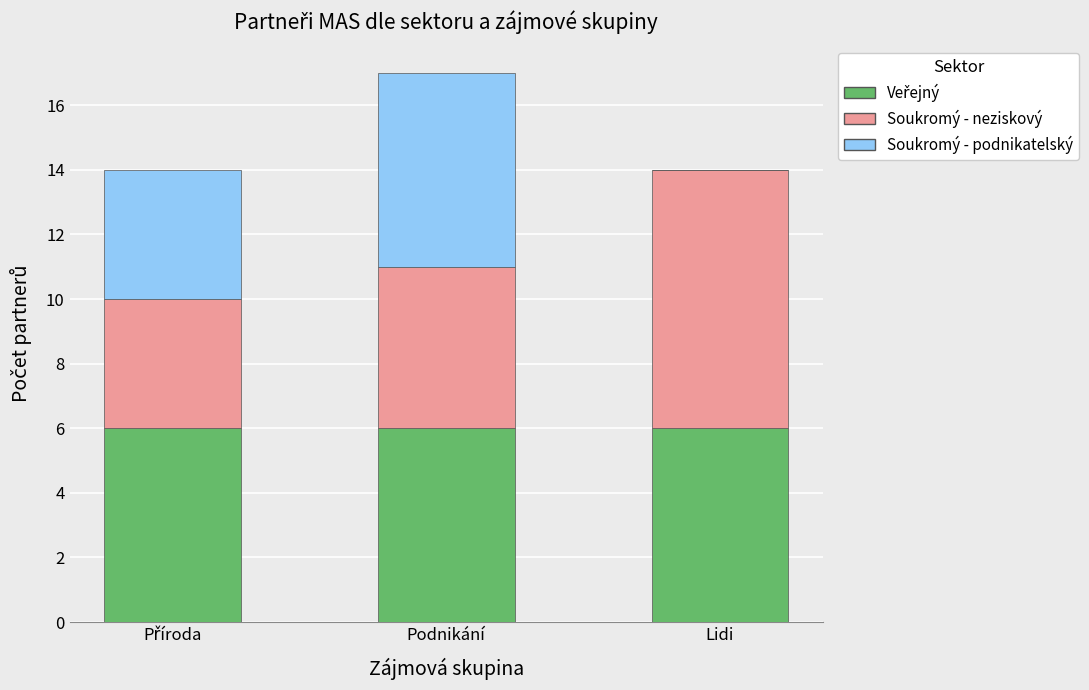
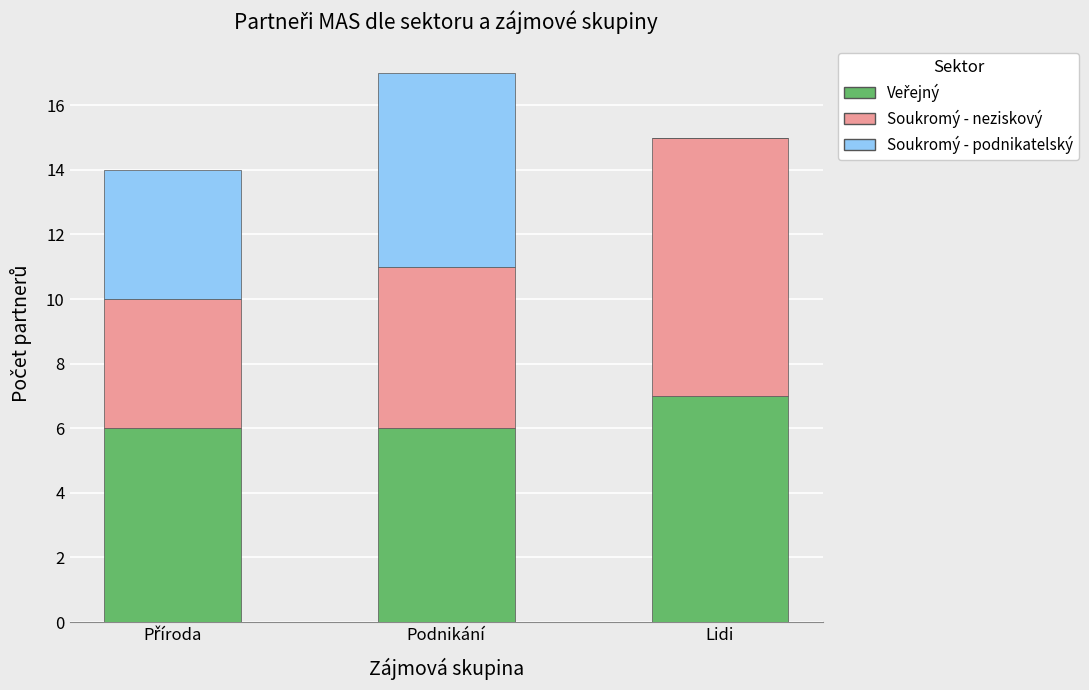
  {
    "Veřejný": {
      "Příroda": 6,
      "Podnikání": 6,
-     "Lidi": 6
+     "Lidi": 7
    },
    "Soukromý - neziskový": {
      "Příroda": 4,
      "Podnikání": 5,
      "Lidi": 8
    },
    "Soukromý - podnikatelský": {
      "Příroda": 4,
      "Podnikání": 6,
      "Lidi": 0
    }
  }
